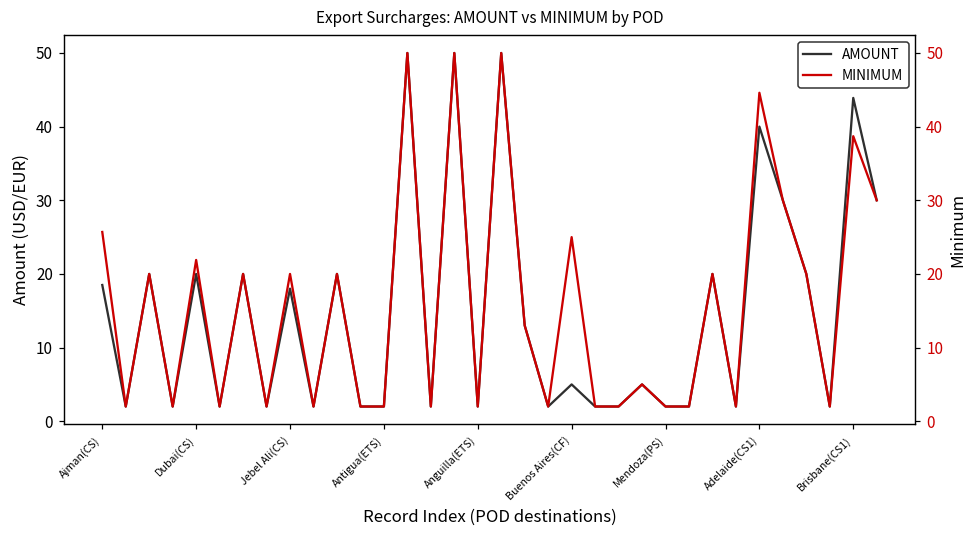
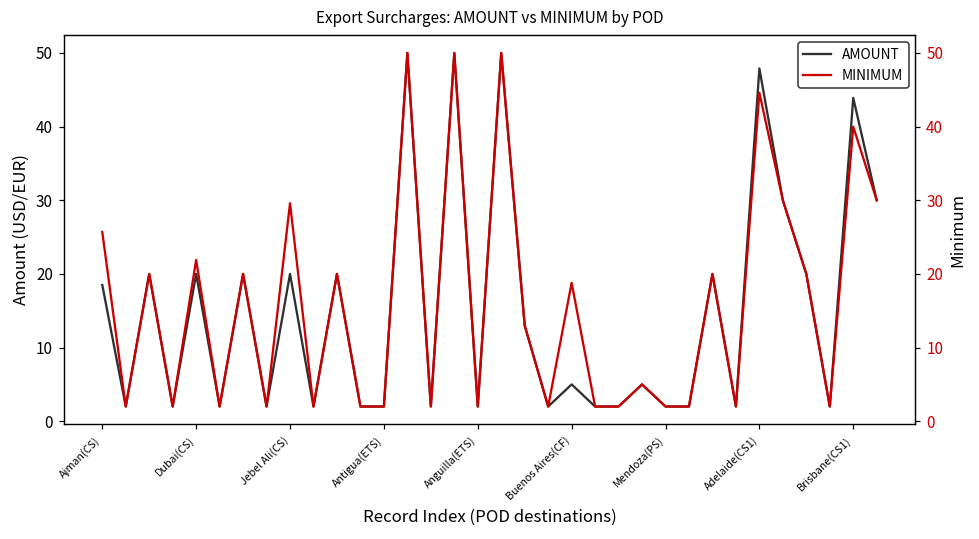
  {
    "AMOUNT": {
      "Ajman(CS)": 19,
      "Dubai(CS)": 20,
-     "Jebel Ali(CS)": 18,
+     "Jebel Ali(CS)": 20,
      "Antigua(ETS)": 2,
      "Anguilla(ETS)": 2,
      "Buenos Aires(CF)": 5,
      "Mendoza(PS)": 2,
-     "Adelaide(CS1)": 40,
+     "Adelaide(CS1)": 48,
      "Brisbane(CS1)": 44
    },
    "MINIMUM": {
      "Ajman(CS)": 26,
      "Dubai(CS)": 22,
-     "Jebel Ali(CS)": 20,
+     "Jebel Ali(CS)": 30,
      "Antigua(ETS)": 2,
      "Anguilla(ETS)": 2,
-     "Buenos Aires(CF)": 25,
+     "Buenos Aires(CF)": 19,
      "Mendoza(PS)": 2,
      "Adelaide(CS1)": 45,
-     "Brisbane(CS1)": 39
+     "Brisbane(CS1)": 40
    }
  }
